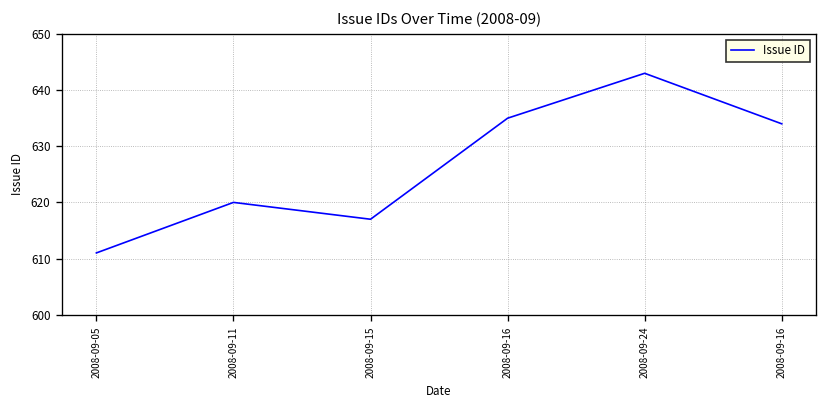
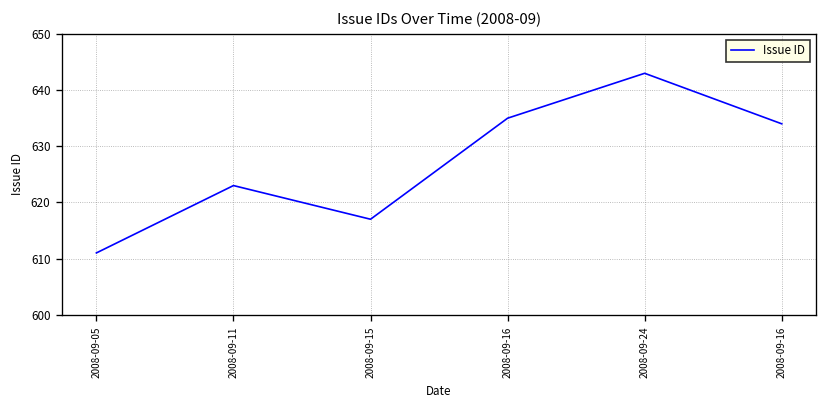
  {
    "2008-09-05": 611,
-   "2008-09-11": 620,
+   "2008-09-11": 623,
    "2008-09-15": 617,
    "2008-09-24": 643
  }
